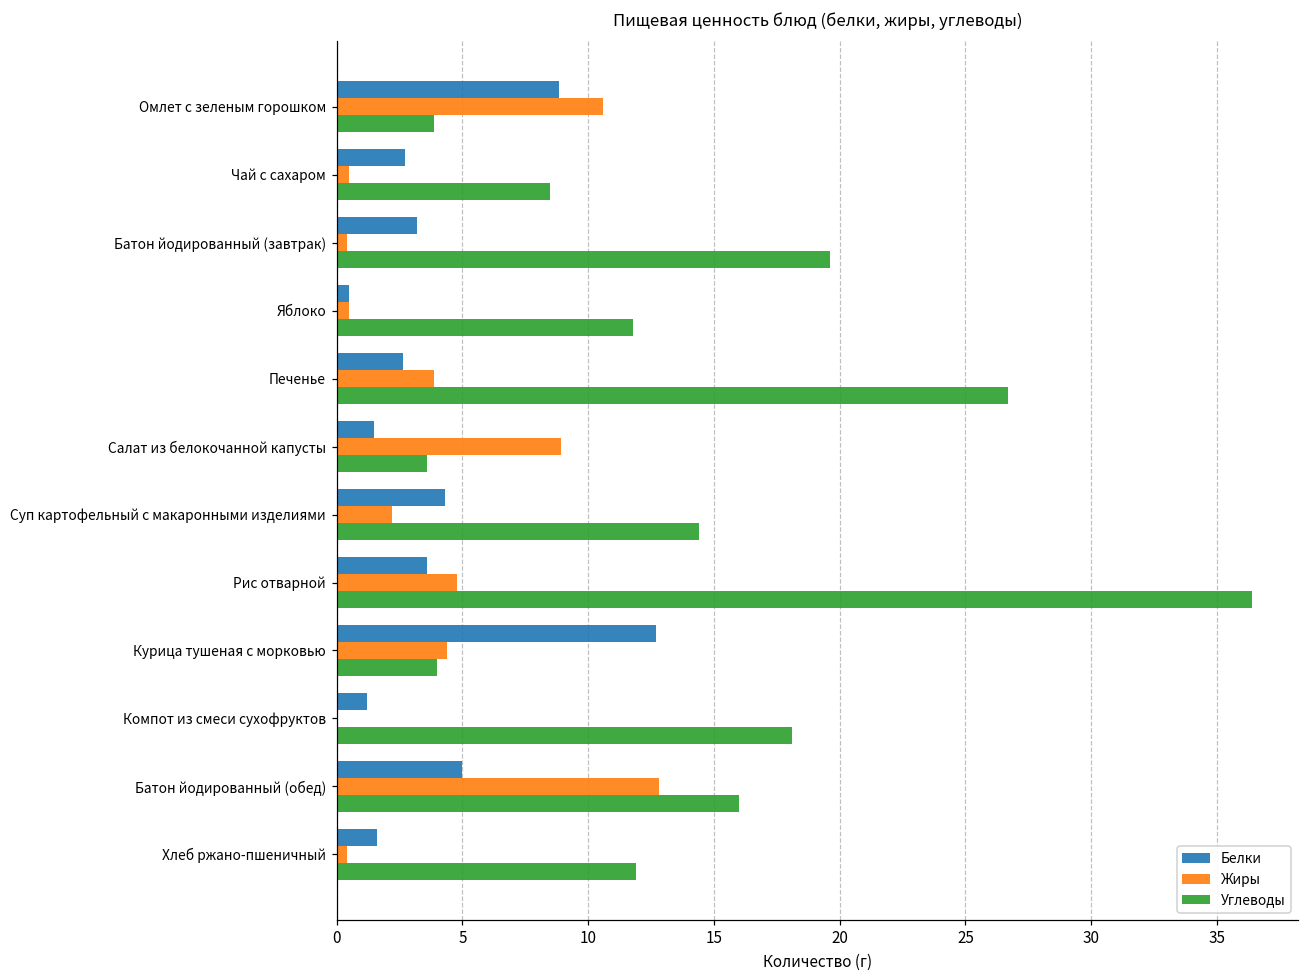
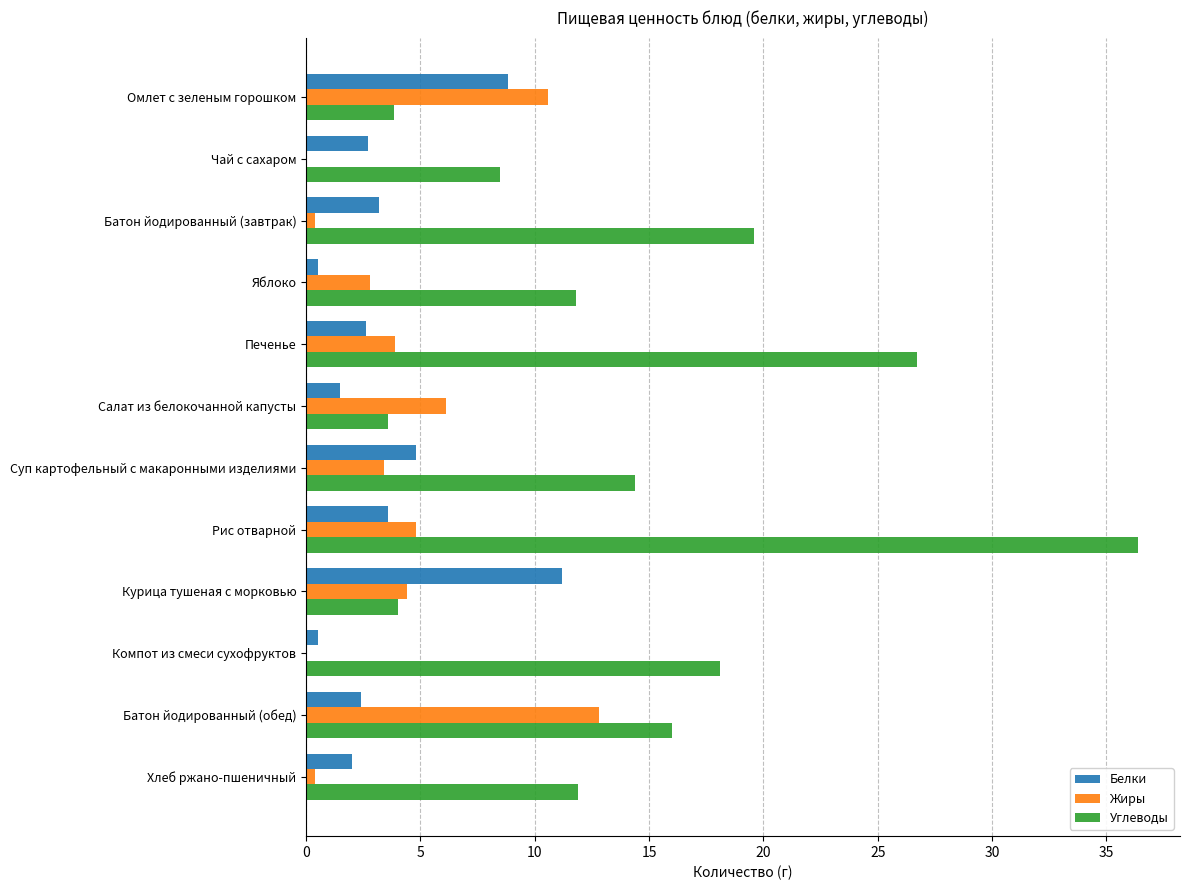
  {
    "Белки": {
      "Омлет с зеленым горошком": 8.8,
      "Чай с сахаром": 2.7,
      "Батон йодированный (завтрак)": 3.2,
      "Яблоко": 0.5,
      "Печенье": 2.6,
      "Салат из белокочанной капусты": 1.5,
-     "Суп картофельный с макаронными изделиями": 4.3,
+     "Суп картофельный с макаронными изделиями": 4.8,
      "Рис отварной": 3.6,
-     "Курица тушеная с морковью": 12.7,
-     "Компот из смеси сухофруктов": 1.2,
-     "Батон йодированный (обед)": 5.0,
-     "Хлеб ржано-пшеничный": 1.6
+     "Курица тушеная с морковью": 11.2,
+     "Компот из смеси сухофруктов": 0.5,
+     "Батон йодированный (обед)": 2.4,
+     "Хлеб ржано-пшеничный": 2.0
    },
    "Жиры": {
      "Омлет с зеленым горошком": 10.6,
-     "Чай с сахаром": 0.5,
+     "Чай с сахаром": 0.0,
      "Батон йодированный (завтрак)": 0.4,
-     "Яблоко": 0.5,
+     "Яблоко": 2.8,
      "Печенье": 3.9,
-     "Салат из белокочанной капусты": 8.9,
-     "Суп картофельный с макаронными изделиями": 2.2,
+     "Салат из белокочанной капусты": 6.1,
+     "Суп картофельный с макаронными изделиями": 3.4,
      "Рис отварной": 4.8,
      "Курица тушеная с морковью": 4.4,
      "Компот из смеси сухофруктов": 0.0,
      "Батон йодированный (обед)": 12.8,
      "Хлеб ржано-пшеничный": 0.4
    },
    "Углеводы": {
      "Омлет с зеленым горошком": 3.9,
      "Чай с сахаром": 8.5,
      "Батон йодированный (завтрак)": 19.6,
      "Яблоко": 11.8,
      "Печенье": 26.7,
      "Салат из белокочанной капусты": 3.6,
      "Суп картофельный с макаронными изделиями": 14.4,
      "Рис отварной": 36.4,
      "Курица тушеная с морковью": 4.0,
      "Компот из смеси сухофруктов": 18.1,
      "Батон йодированный (обед)": 16.0,
      "Хлеб ржано-пшеничный": 11.9
    }
  }
